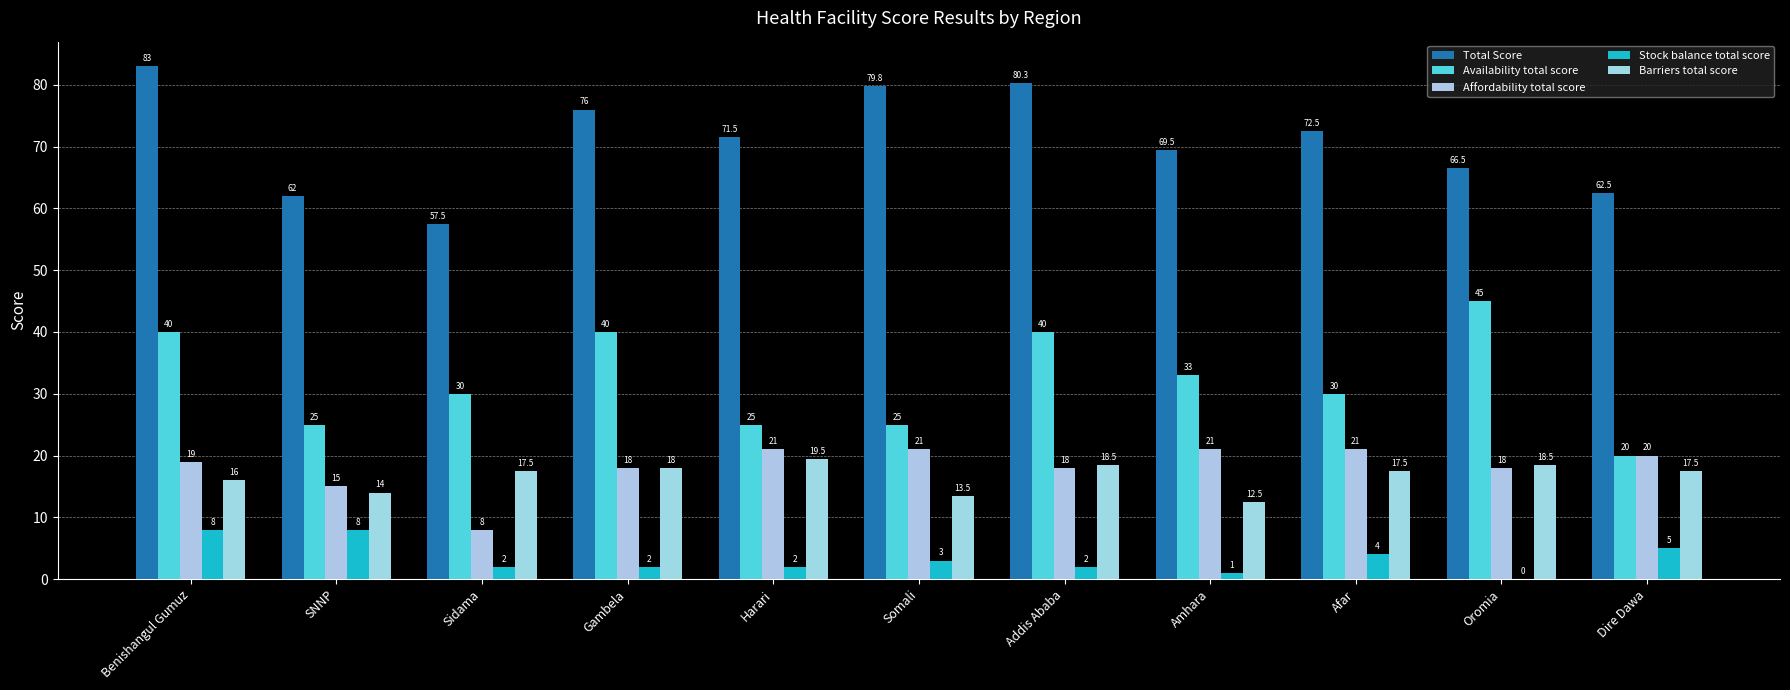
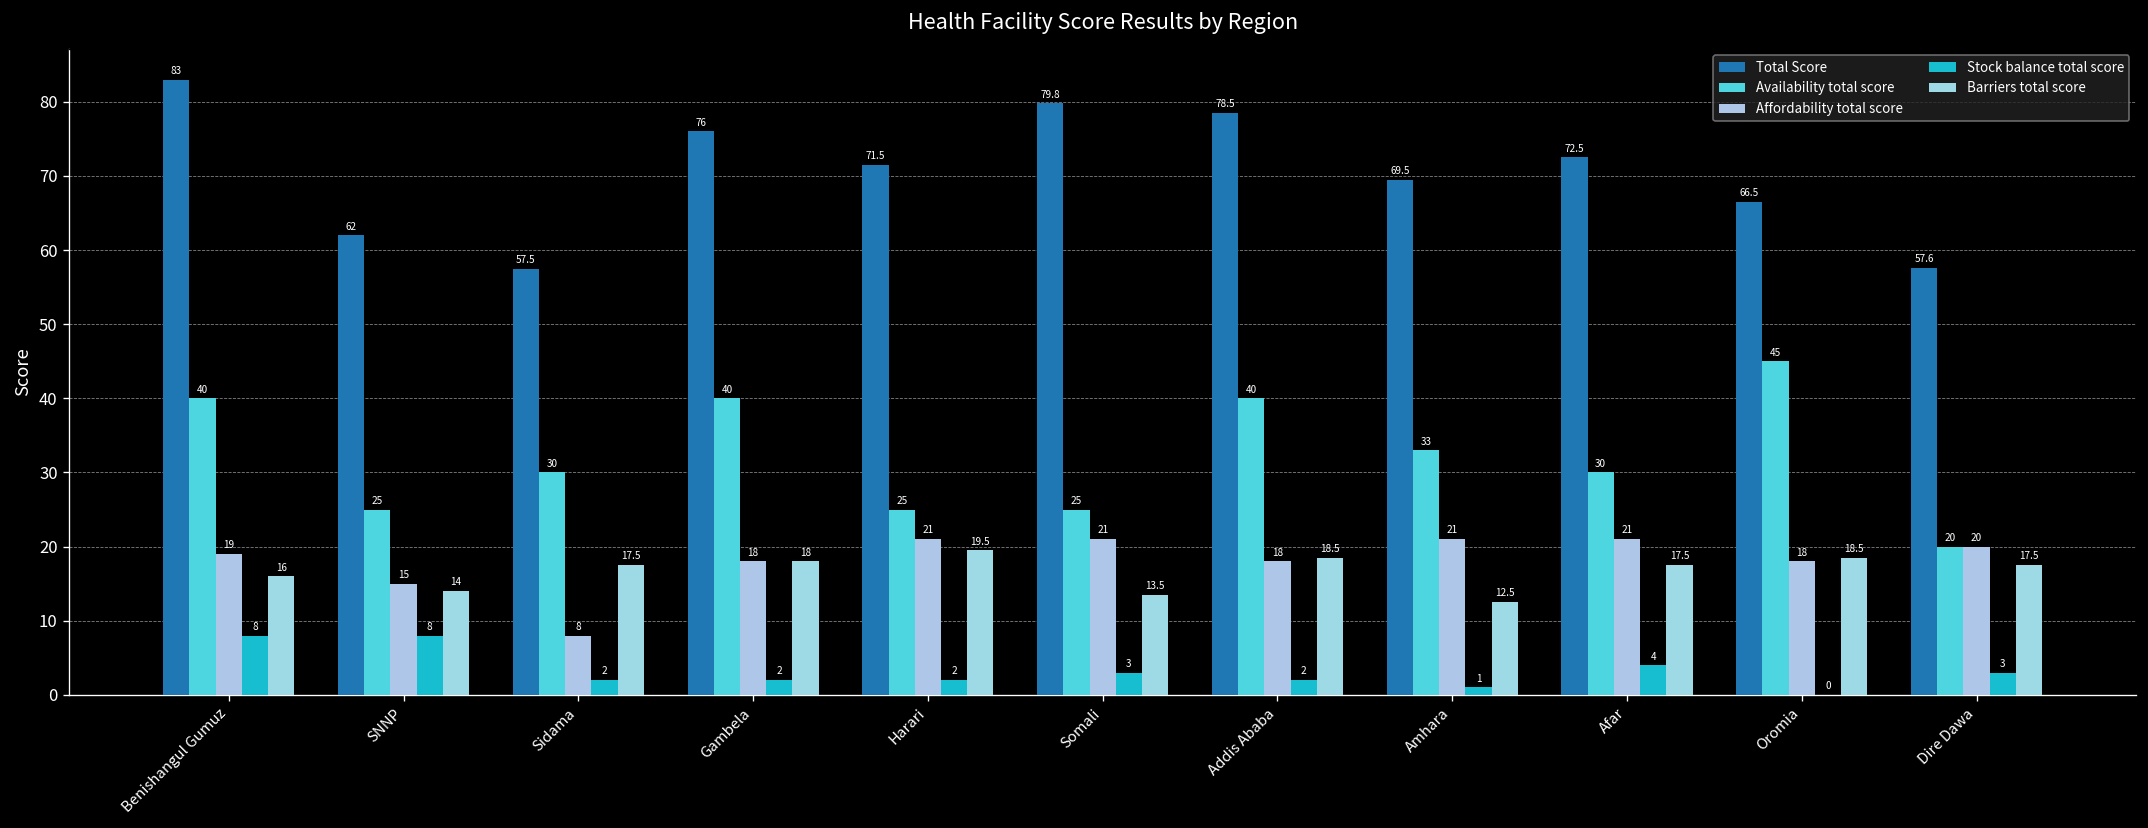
  {
    "Total Score": {
      "Benishangul Gumuz": 83,
      "SNNP": 62,
      "Sidama": 57.5,
      "Gambela": 76,
      "Harari": 71.5,
      "Somali": 79.8,
-     "Addis Ababa": 80.3,
+     "Addis Ababa": 78.5,
      "Amhara": 69.5,
      "Afar": 72.5,
      "Oromia": 66.5,
-     "Dire Dawa": 62.5
+     "Dire Dawa": 57.6
    },
    "Availability total score": {
      "Benishangul Gumuz": 40,
      "SNNP": 25,
      "Sidama": 30,
      "Gambela": 40,
      "Harari": 25,
      "Somali": 25,
      "Addis Ababa": 40,
      "Amhara": 33,
      "Afar": 30,
      "Oromia": 45,
      "Dire Dawa": 20
    },
    "Stock balance total score": {
      "Benishangul Gumuz": 8,
      "SNNP": 8,
      "Sidama": 2,
      "Gambela": 2,
      "Harari": 2,
      "Somali": 3,
      "Addis Ababa": 2,
      "Amhara": 1,
      "Afar": 4,
      "Oromia": 0,
-     "Dire Dawa": 5
+     "Dire Dawa": 3
    }
  }
